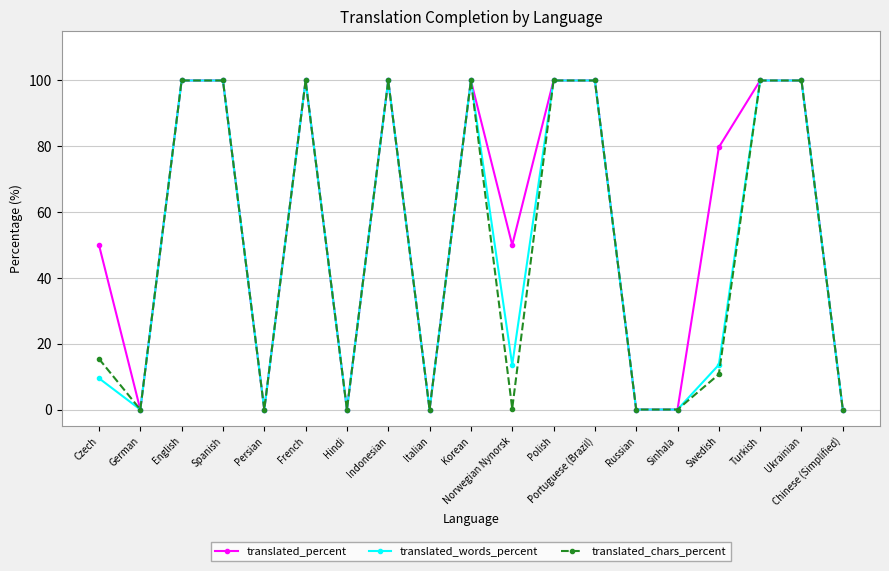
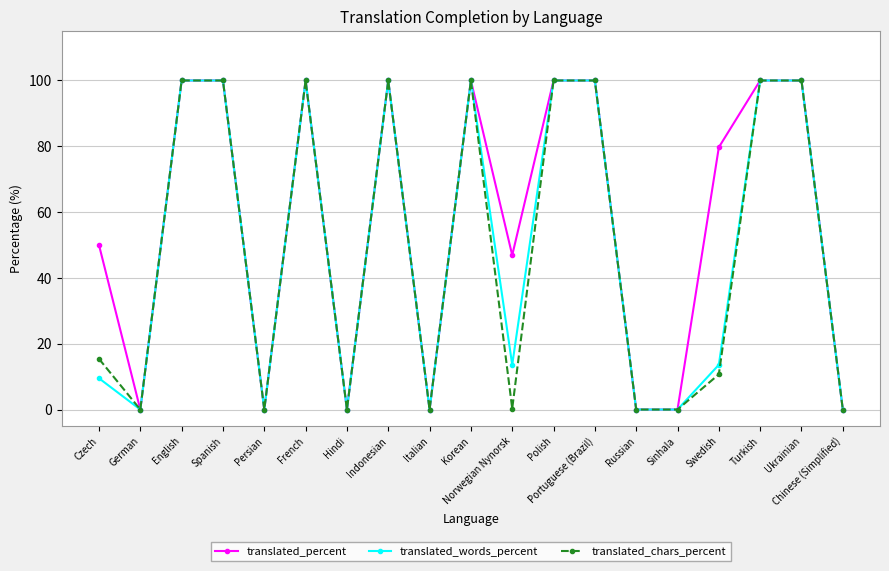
  {
    "translated_percent": {
      "Czech": 50,
-     "Norwegian Nynorsk": 50,
+     "Norwegian Nynorsk": 47,
      "Swedish": 80
    },
    "translated_words_percent": {
      "Czech": 10,
      "Norwegian Nynorsk": 14,
      "Swedish": 14
    },
    "translated_chars_percent": {
      "Czech": 15,
      "Norwegian Nynorsk": 0,
      "Swedish": 11
    }
  }
